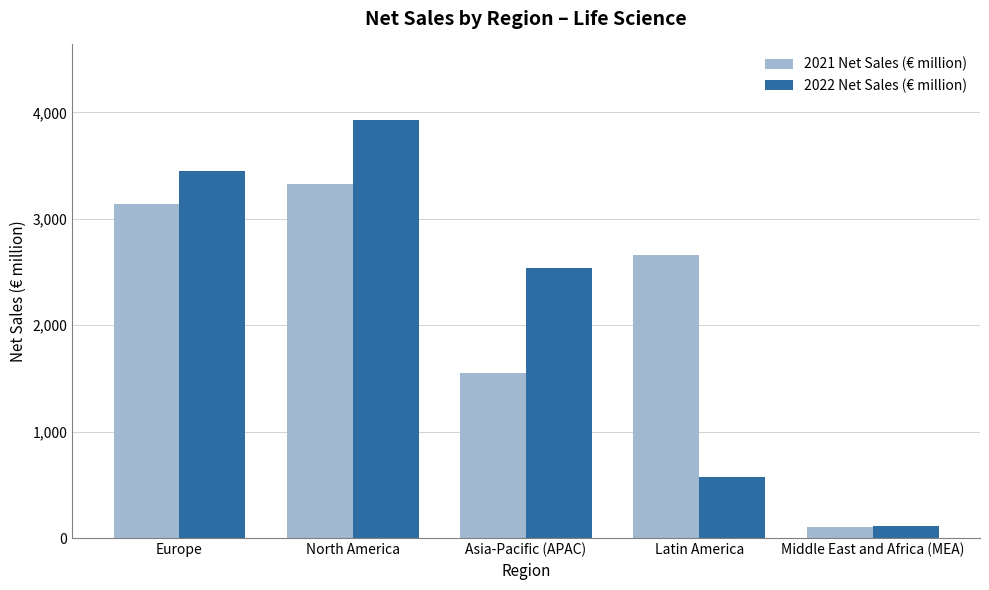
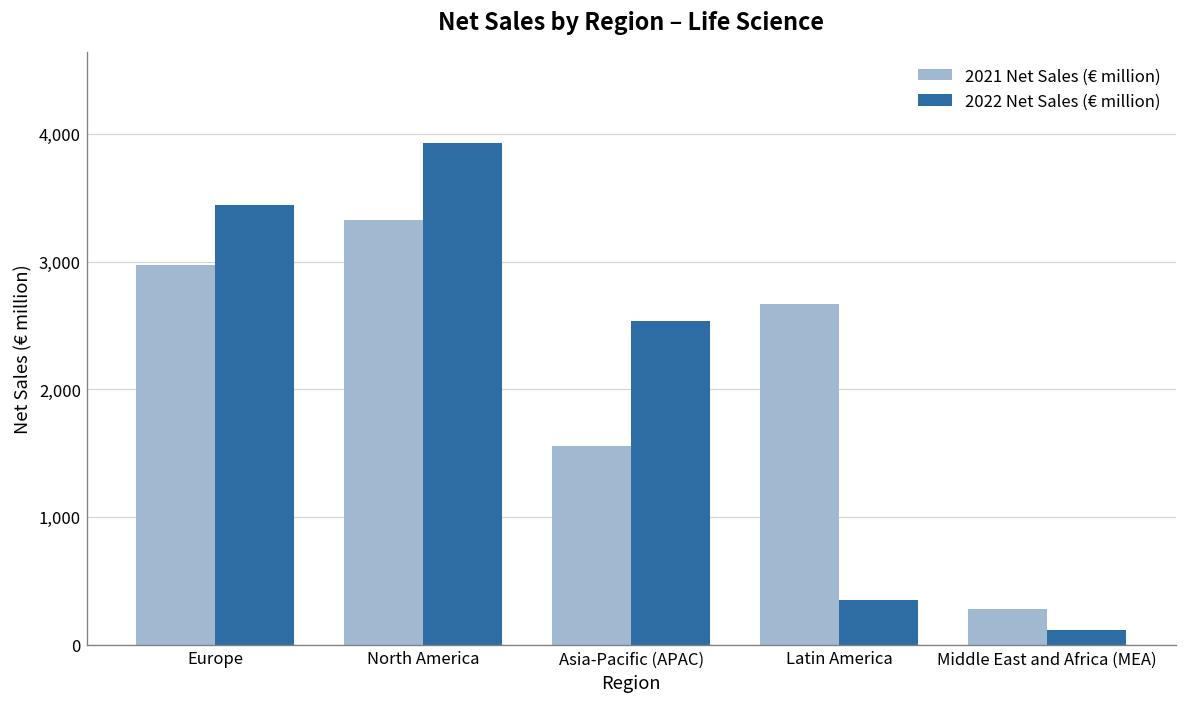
  {
    "2021 Net Sales (€ million)": {
-     "Europe": "3,140",
+     "Europe": "2,970",
      "North America": "3,330",
      "Asia-Pacific (APAC)": "1,560",
      "Latin America": "2,660",
-     "Middle East and Africa (MEA)": "100"
+     "Middle East and Africa (MEA)": "280"
    },
    "2022 Net Sales (€ million)": {
      "Europe": "3,450",
      "North America": "3,930",
      "Asia-Pacific (APAC)": "2,540",
-     "Latin America": "570",
+     "Latin America": "350",
      "Middle East and Africa (MEA)": "120"
    }
  }
